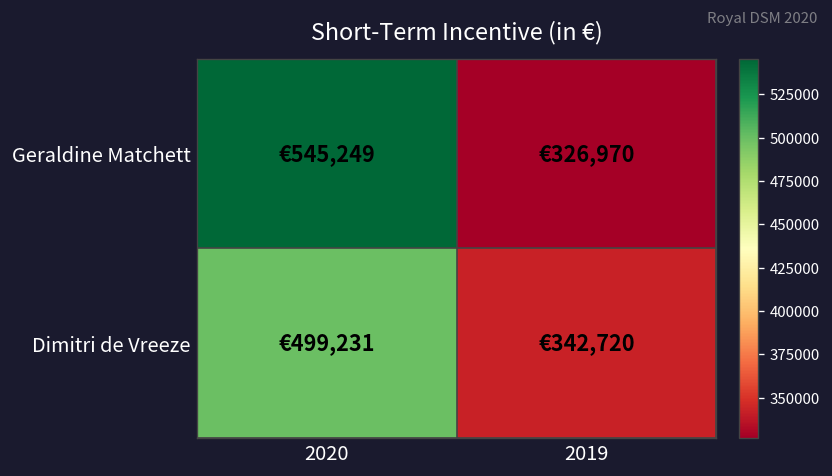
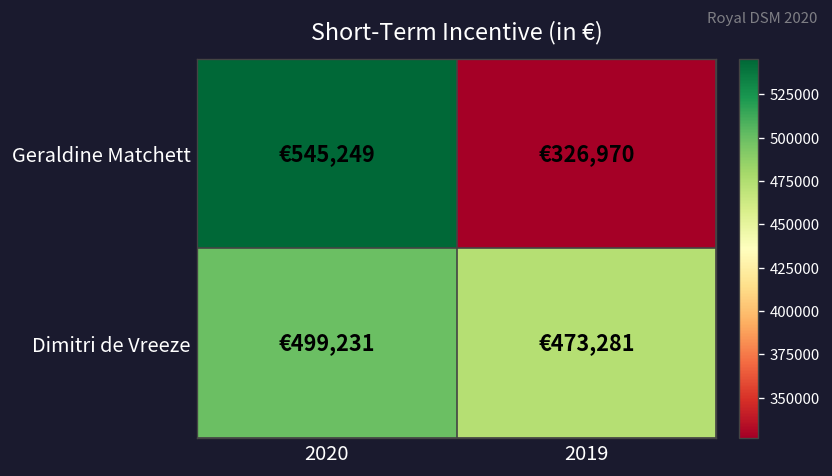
  {
    "Geraldine Matchett": {
      "2020": "€545,249",
      "2019": "€326,970"
    },
    "Dimitri de Vreeze": {
      "2020": "€499,231",
-     "2019": "€342,720"
+     "2019": "€473,281"
    }
  }
